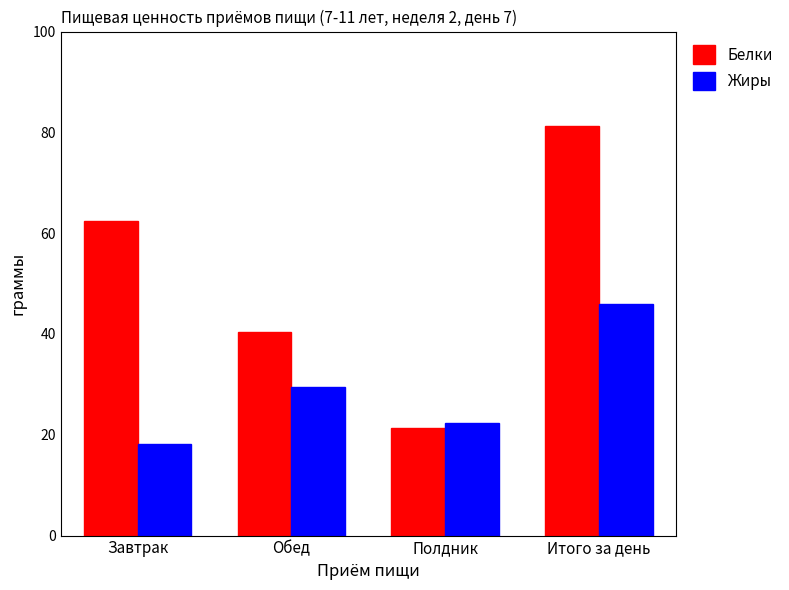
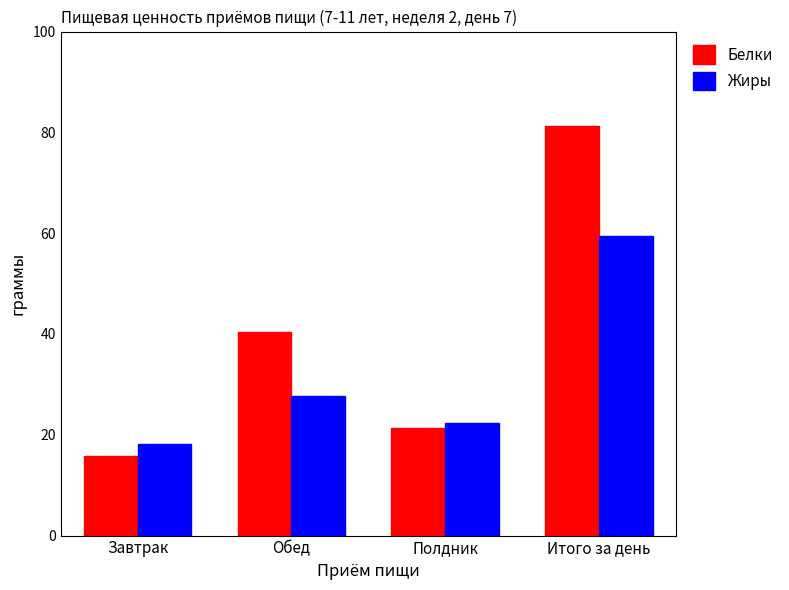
  {
    "Белки": {
-     "Завтрак": 62,
+     "Завтрак": 16,
      "Обед": 40,
      "Полдник": 21,
      "Итого за день": 81
    },
    "Жиры": {
      "Завтрак": 18,
-     "Обед": 29,
+     "Обед": 28,
      "Полдник": 22,
-     "Итого за день": 46
+     "Итого за день": 59
    }
  }
